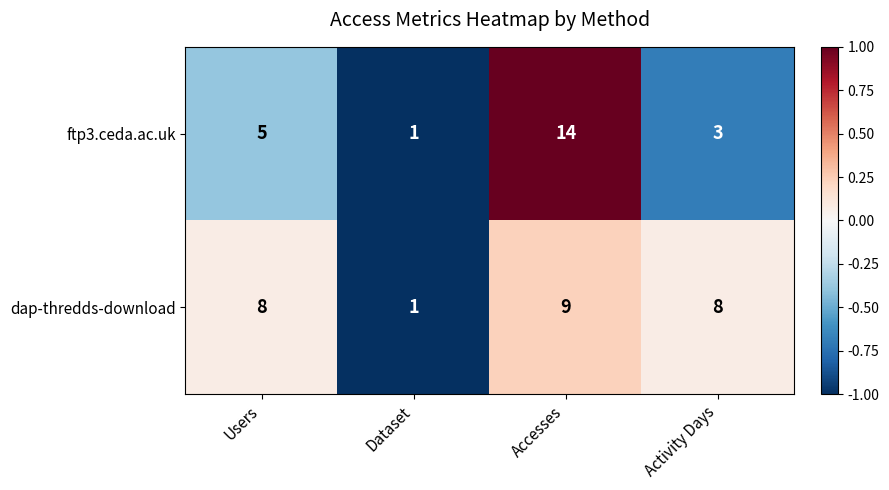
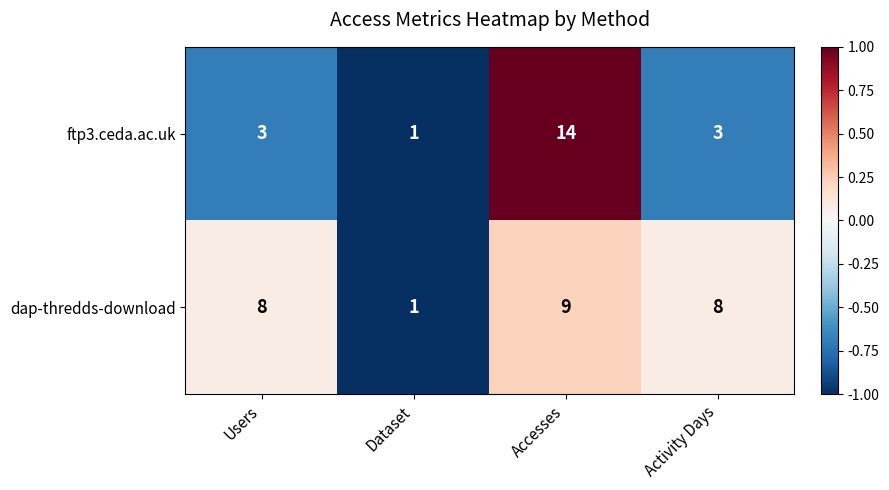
  {
    "ftp3.ceda.ac.uk": {
-     "Users": 5,
+     "Users": 3,
      "Dataset": 1,
      "Accesses": 14,
      "Activity Days": 3
    },
    "dap-thredds-download": {
      "Users": 8,
      "Dataset": 1,
      "Accesses": 9,
      "Activity Days": 8
    }
  }
